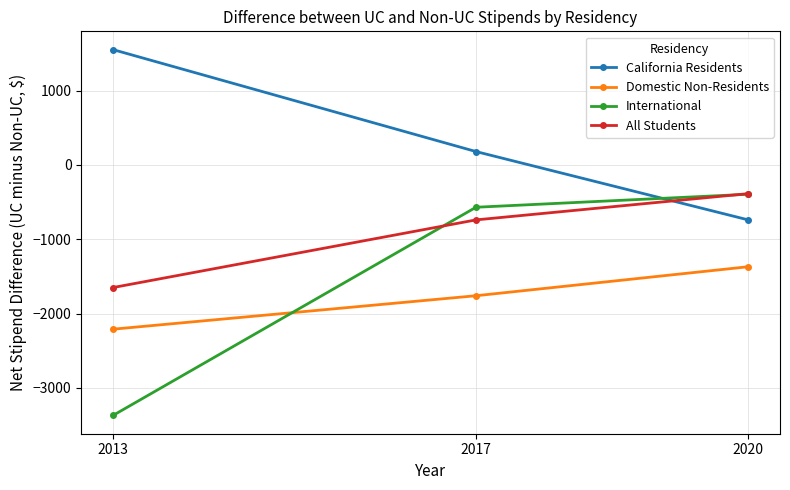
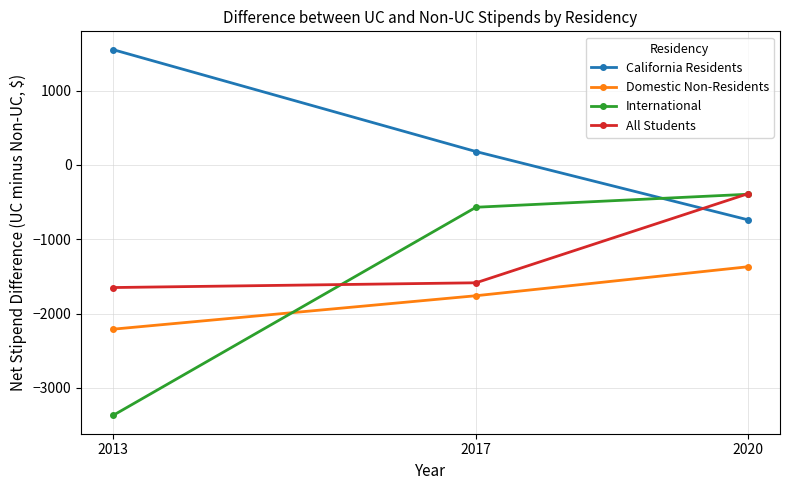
  {
    "California Residents": {
      "2013": 1600,
      "2017": 200,
      "2020": -700
    },
    "Domestic Non-Residents": {
      "2013": -2200,
      "2017": -1800,
      "2020": -1400
    },
    "International": {
      "2013": -3400,
      "2017": -600
    },
    "All Students": {
      "2013": -1700,
-     "2017": -700
+     "2017": -1600
    }
  }
